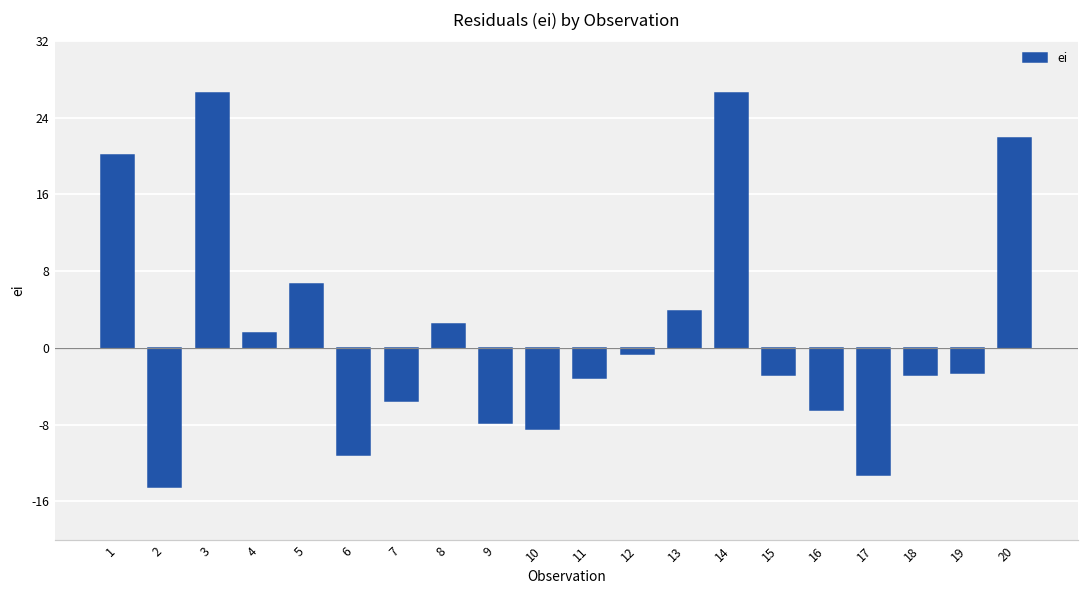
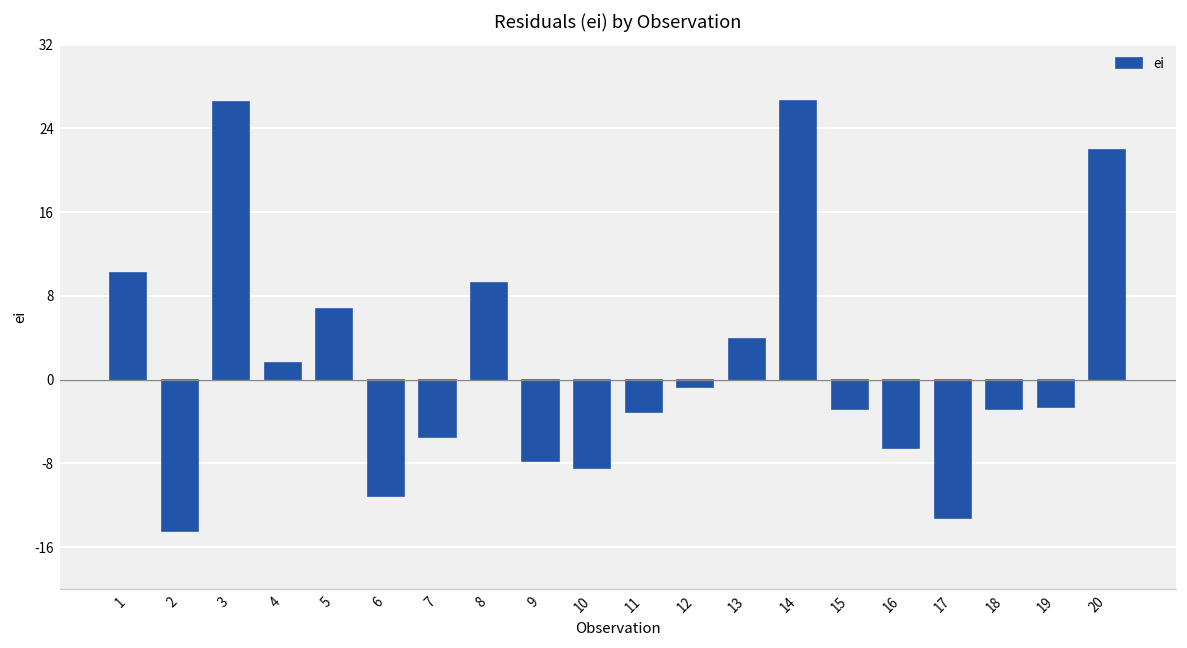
  {
-   "1": 20,
+   "1": 10,
    "2": -14,
    "3": 27,
    "4": 2,
    "5": 7,
    "6": -11,
    "7": -5,
-   "8": 2,
+   "8": 9,
    "9": -8,
    "10": -8,
    "11": -3,
    "12": -1,
    "13": 4,
    "14": 27,
    "15": -3,
    "16": -7,
    "17": -13,
    "18": -3,
    "19": -3,
    "20": 22
  }
